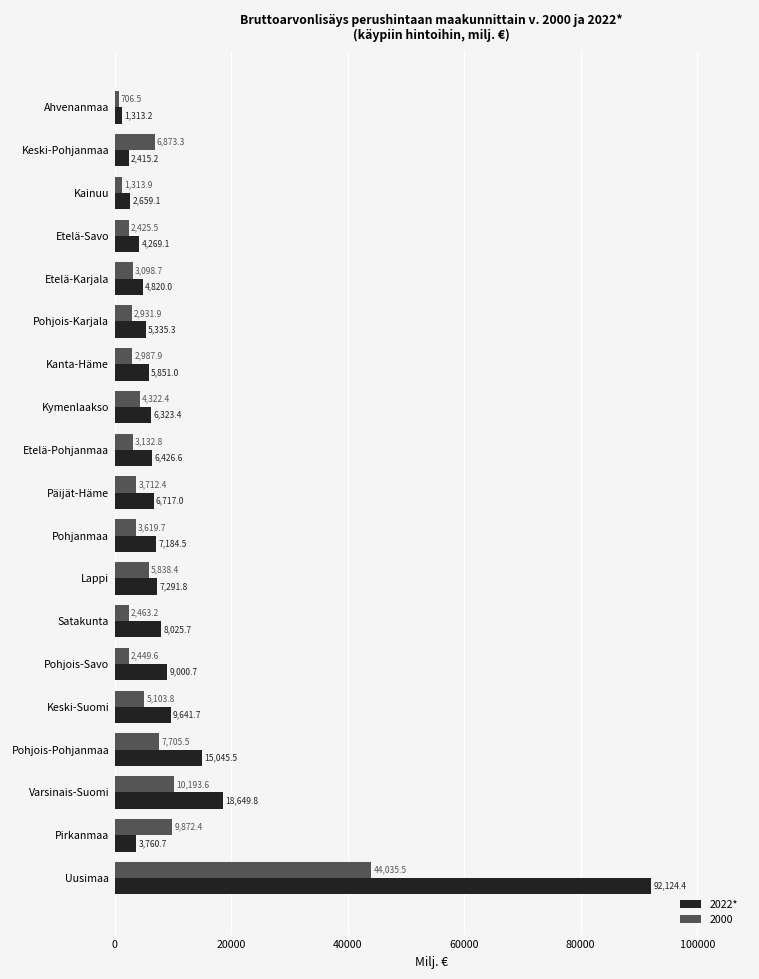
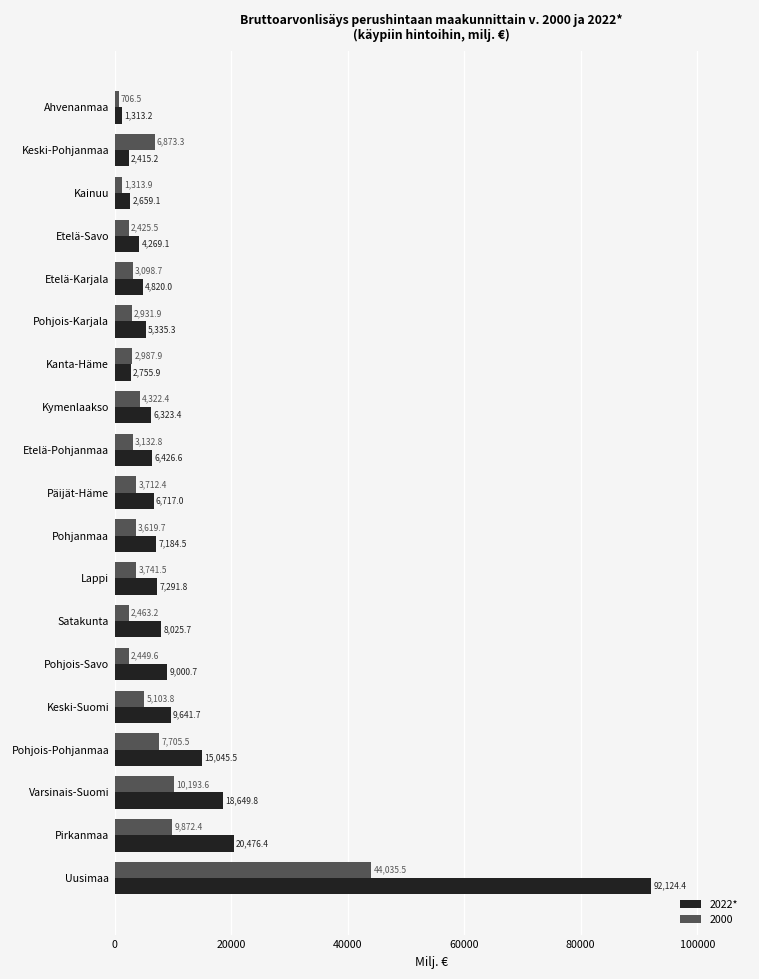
  {
    "2022*": {
      "Ahvenanmaa": "1,313.2",
      "Keski-Pohjanmaa": "2,415.2",
      "Kainuu": "2,659.1",
      "Etelä-Savo": "4,269.1",
      "Etelä-Karjala": "4,820.0",
      "Pohjois-Karjala": "5,335.3",
-     "Kanta-Häme": "5,851.0",
+     "Kanta-Häme": "2,755.9",
      "Kymenlaakso": "6,323.4",
      "Etelä-Pohjanmaa": "6,426.6",
      "Päijät-Häme": "6,717.0",
      "Pohjanmaa": "7,184.5",
      "Lappi": "7,291.8",
      "Satakunta": "8,025.7",
      "Pohjois-Savo": "9,000.7",
      "Keski-Suomi": "9,641.7",
      "Pohjois-Pohjanmaa": "15,045.5",
      "Varsinais-Suomi": "18,649.8",
-     "Pirkanmaa": "3,760.7",
+     "Pirkanmaa": "20,476.4",
      "Uusimaa": "92,124.4"
    },
    "2000": {
      "Ahvenanmaa": "706.5",
      "Keski-Pohjanmaa": "6,873.3",
      "Kainuu": "1,313.9",
      "Etelä-Savo": "2,425.5",
      "Etelä-Karjala": "3,098.7",
      "Pohjois-Karjala": "2,931.9",
      "Kanta-Häme": "2,987.9",
      "Kymenlaakso": "4,322.4",
      "Etelä-Pohjanmaa": "3,132.8",
      "Päijät-Häme": "3,712.4",
      "Pohjanmaa": "3,619.7",
-     "Lappi": "5,838.4",
+     "Lappi": "3,741.5",
      "Satakunta": "2,463.2",
      "Pohjois-Savo": "2,449.6",
      "Keski-Suomi": "5,103.8",
      "Pohjois-Pohjanmaa": "7,705.5",
      "Varsinais-Suomi": "10,193.6",
      "Pirkanmaa": "9,872.4",
      "Uusimaa": "44,035.5"
    }
  }
